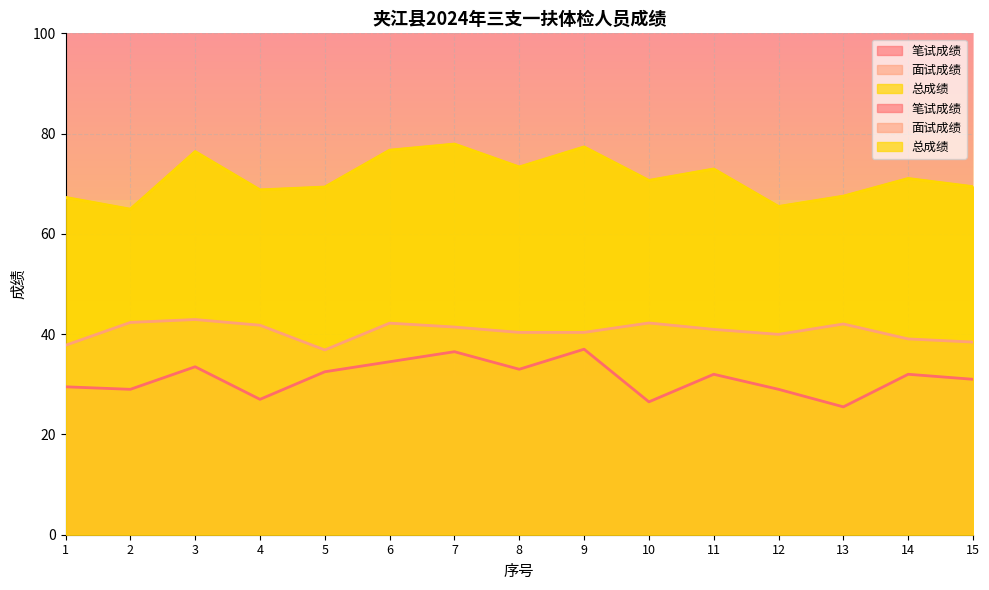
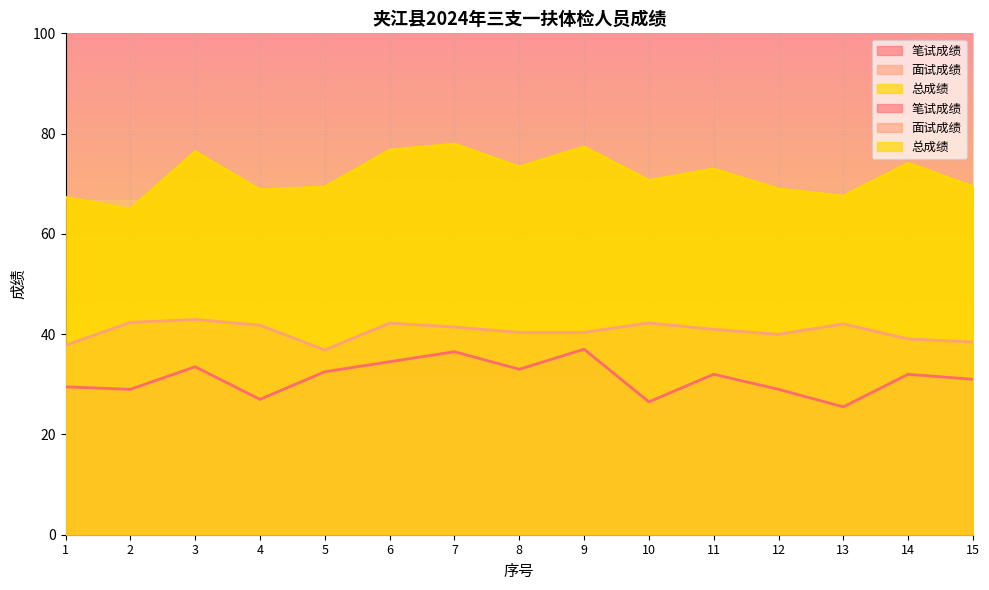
  {
    "总成绩": {
      "1": 67,
      "2": 65,
      "3": 76,
      "4": 69,
      "5": 69,
      "6": 77,
      "7": 78,
      "8": 73,
      "9": 77,
      "10": 71,
      "11": 73,
-     "12": 65,
+     "12": 69,
      "13": 68,
-     "14": 71,
+     "14": 74,
      "15": 69
    }
  }
